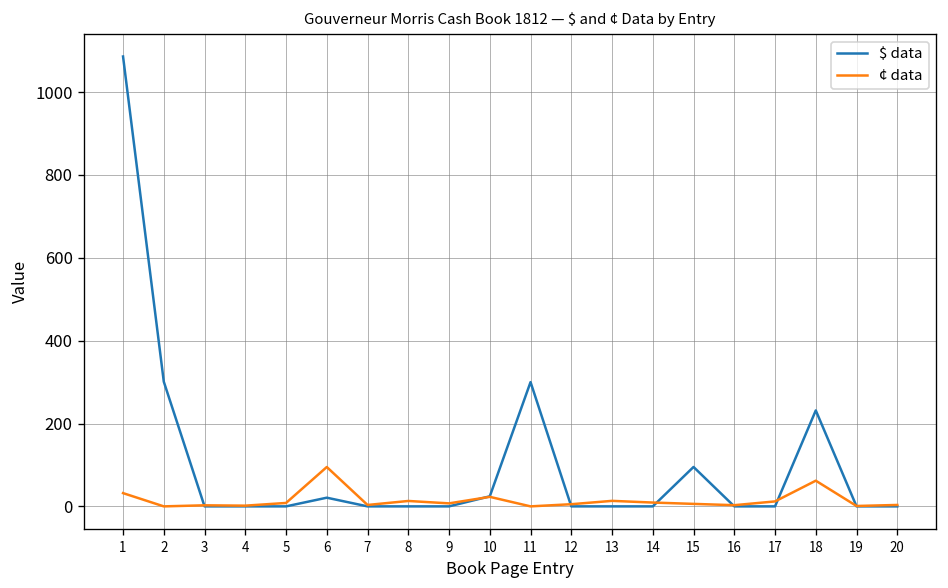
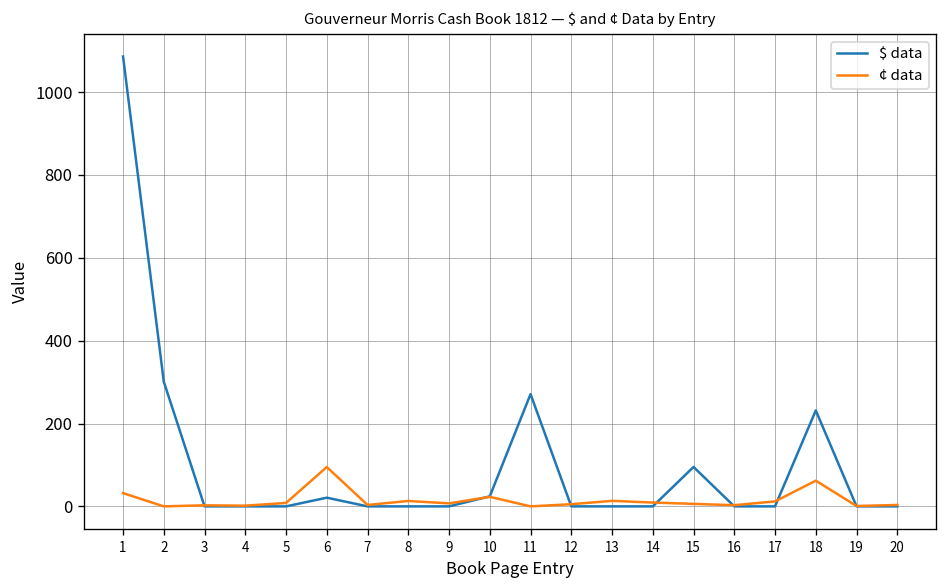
  {
    "$ data": {
      "1": 1090,
      "2": 300,
      "5": 0,
      "6": 20,
      "8": 0,
-     "11": 300,
+     "11": 270,
      "13": 0,
      "14": 0,
      "15": 100,
      "17": 0,
      "18": 230
    },
    "¢ data": {
      "1": 30,
      "2": 0,
      "5": 10,
      "6": 100,
      "8": 10,
      "11": 0,
      "13": 10,
      "14": 10,
      "15": 10,
      "17": 10,
      "18": 60
    }
  }
